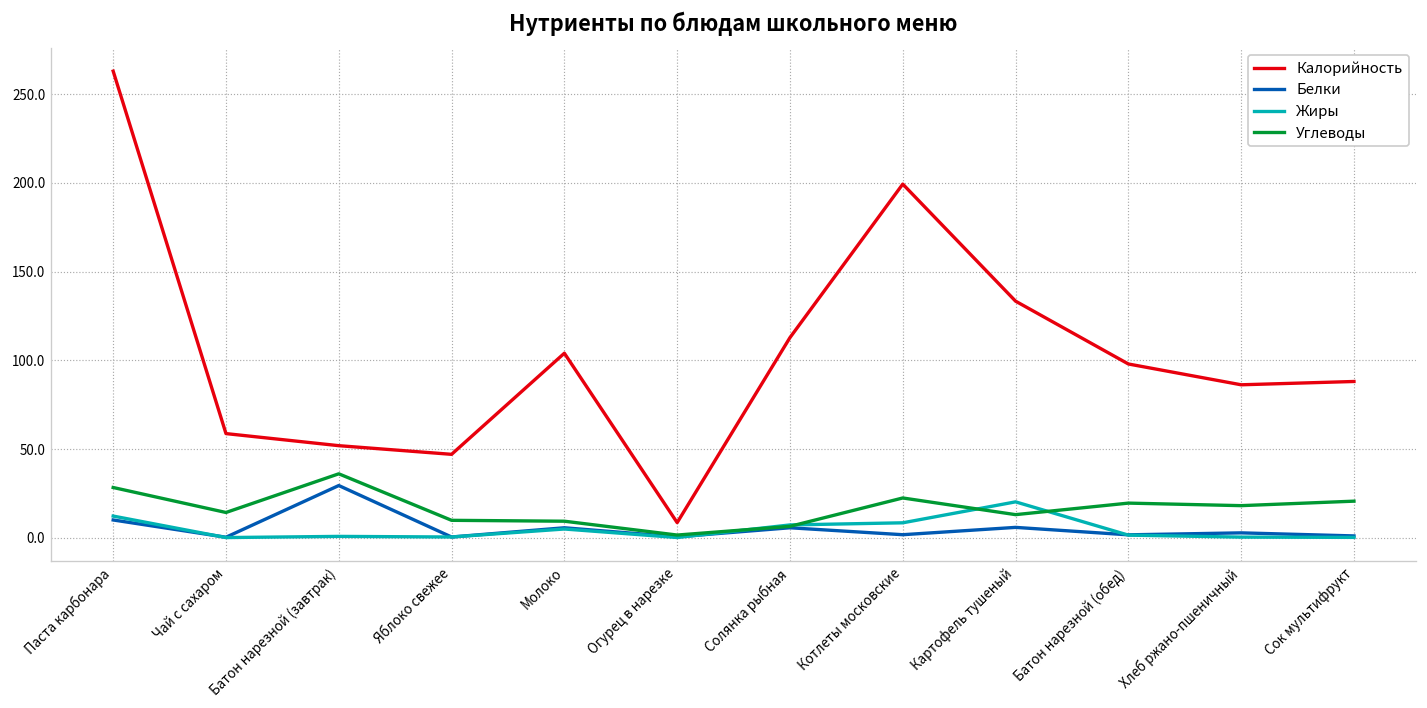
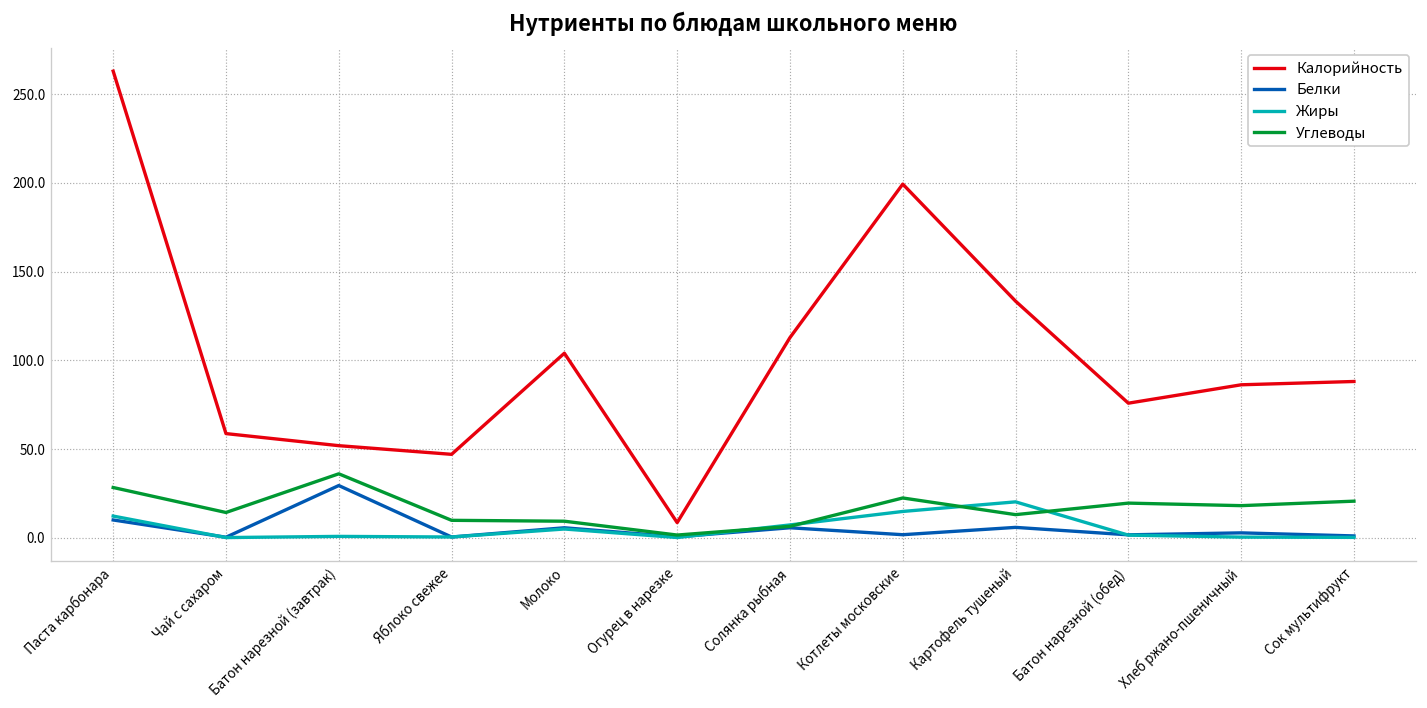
  {
    "Калорийность": {
      "Паста карбонара": 263,
      "Чай с сахаром": 59,
      "Батон нарезной (завтрак)": 52,
      "Яблоко свежее": 47,
      "Молоко": 104,
      "Огурец в нарезке": 9,
      "Солянка рыбная": 113,
      "Котлеты московские": 199,
      "Картофель тушеный": 133,
-     "Батон нарезной (обед)": 98,
+     "Батон нарезной (обед)": 76,
      "Хлеб ржано-пшеничный": 86,
      "Сок мультифрукт": 88
    },
    "Белки": {
      "Паста карбонара": 10,
      "Батон нарезной (завтрак)": 29,
      "Котлеты московские": 2,
      "Картофель тушеный": 6,
      "Хлеб ржано-пшеничный": 3
    },
    "Жиры": {
      "Паста карбонара": 12,
      "Батон нарезной (завтрак)": 1,
-     "Котлеты московские": 8,
+     "Котлеты московские": 15,
      "Картофель тушеный": 20,
      "Хлеб ржано-пшеничный": 0
    },
    "Углеводы": {
      "Паста карбонара": 28,
      "Чай с сахаром": 14,
      "Батон нарезной (завтрак)": 36,
      "Яблоко свежее": 10,
      "Молоко": 9,
      "Котлеты московские": 22,
      "Картофель тушеный": 13,
      "Батон нарезной (обед)": 20,
      "Хлеб ржано-пшеничный": 18,
      "Сок мультифрукт": 21
    }
  }
